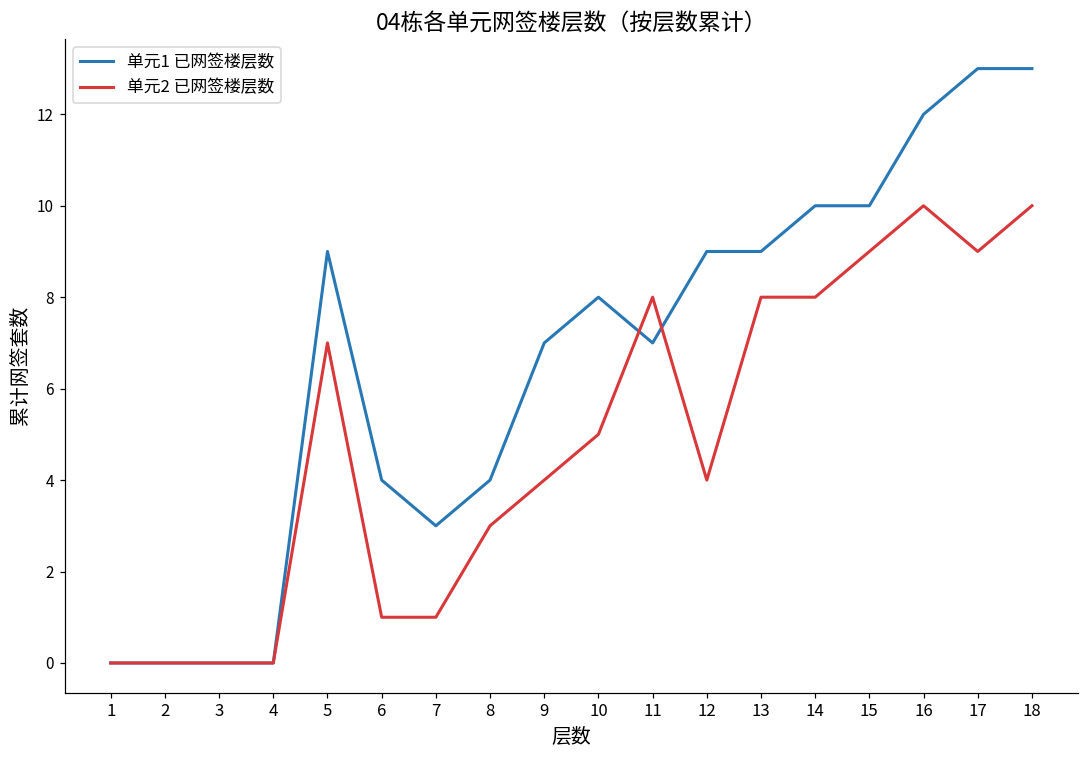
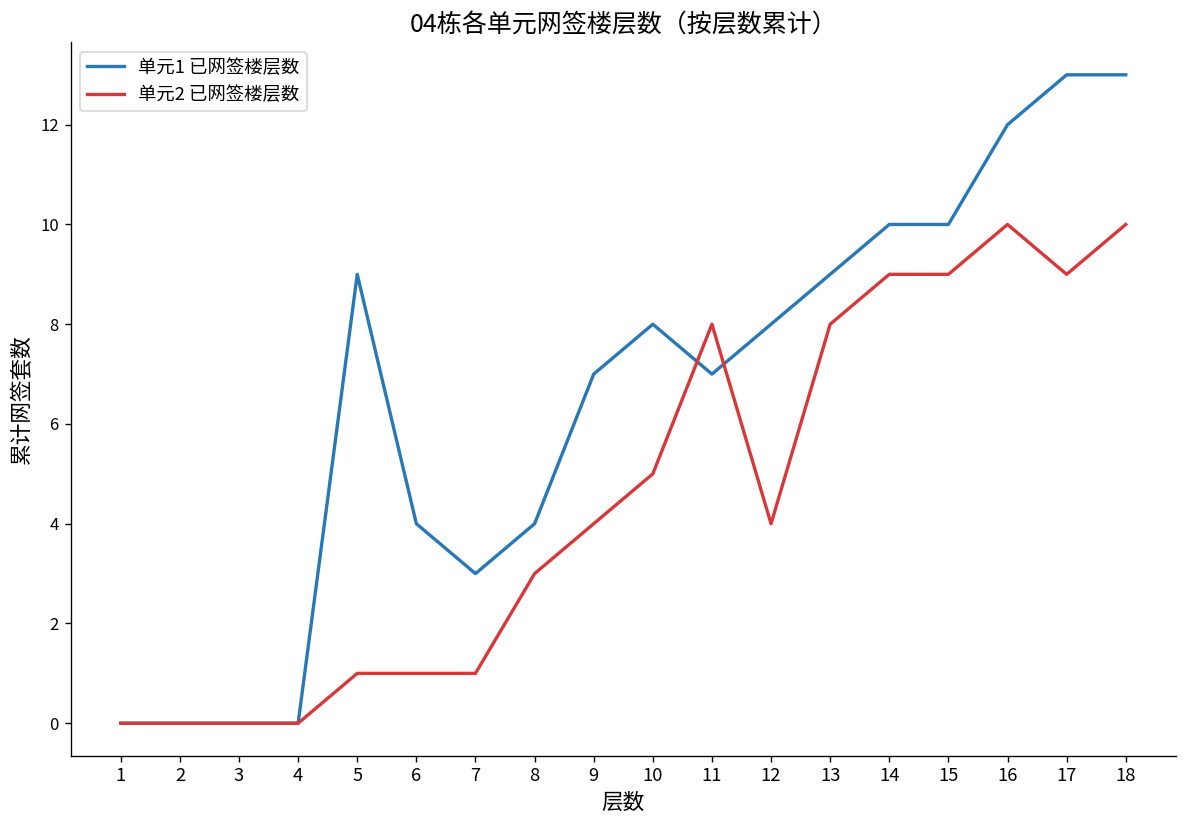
  {
    "单元1 已网签楼层数": {
      "5": 9,
      "6": 4,
      "7": 3,
      "8": 4,
      "9": 7,
      "10": 8,
      "11": 7,
-     "12": 9,
+     "12": 8,
      "13": 9,
      "14": 10,
      "15": 10,
      "16": 12,
      "17": 13,
      "18": 13
    },
    "单元2 已网签楼层数": {
-     "5": 7,
+     "5": 1,
      "6": 1,
      "7": 1,
      "8": 3,
      "9": 4,
      "10": 5,
      "11": 8,
      "12": 4,
      "13": 8,
-     "14": 8,
+     "14": 9,
      "15": 9,
      "16": 10,
      "17": 9,
      "18": 10
    }
  }
